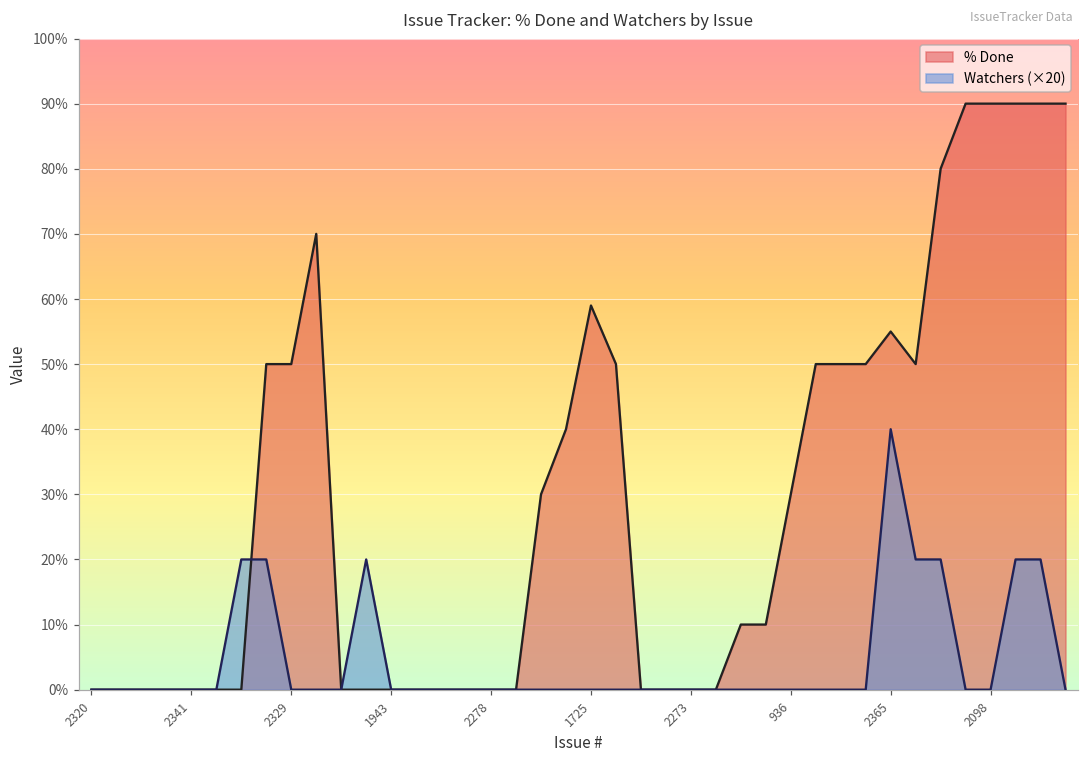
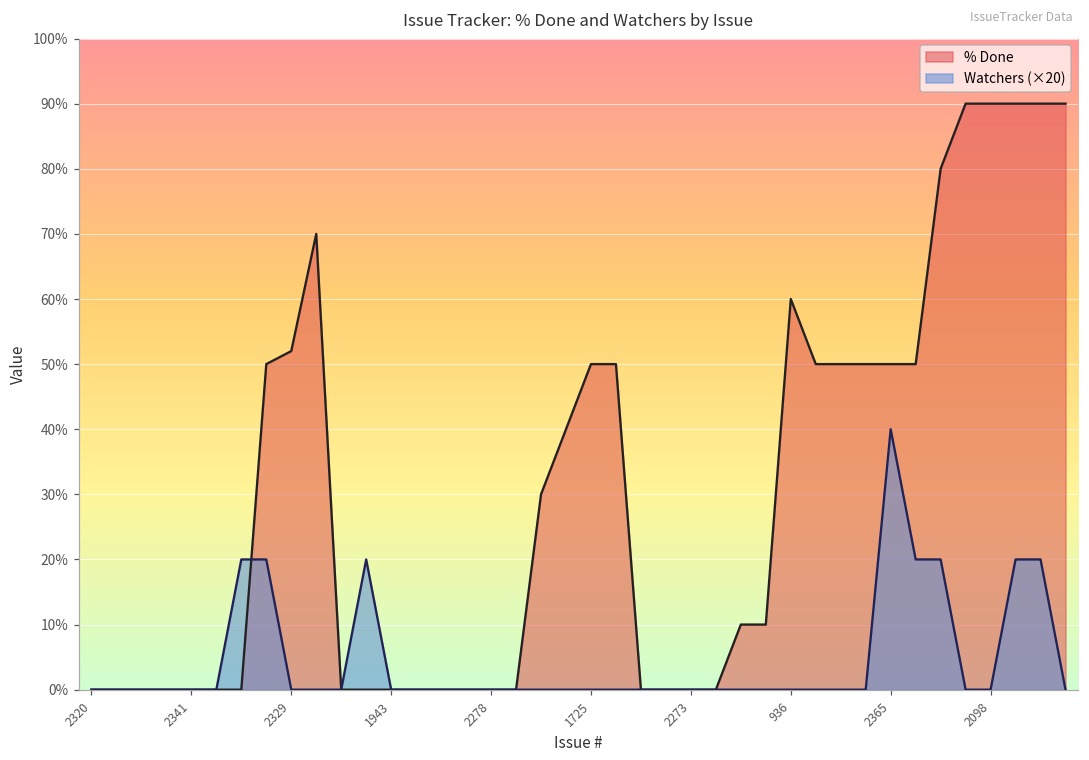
  {
    "% Done": {
-     "2329": "50%",
-     "1725": "59%",
-     "936": "30%",
-     "2365": "55%",
+     "2329": "52%",
+     "1725": "50%",
+     "936": "60%",
+     "2365": "50%",
      "2098": "90%"
    },
    "Watchers (×20)": {
      "2329": "0%",
      "1725": "0%",
      "936": "0%",
      "2365": "40%",
      "2098": "0%"
    }
  }
